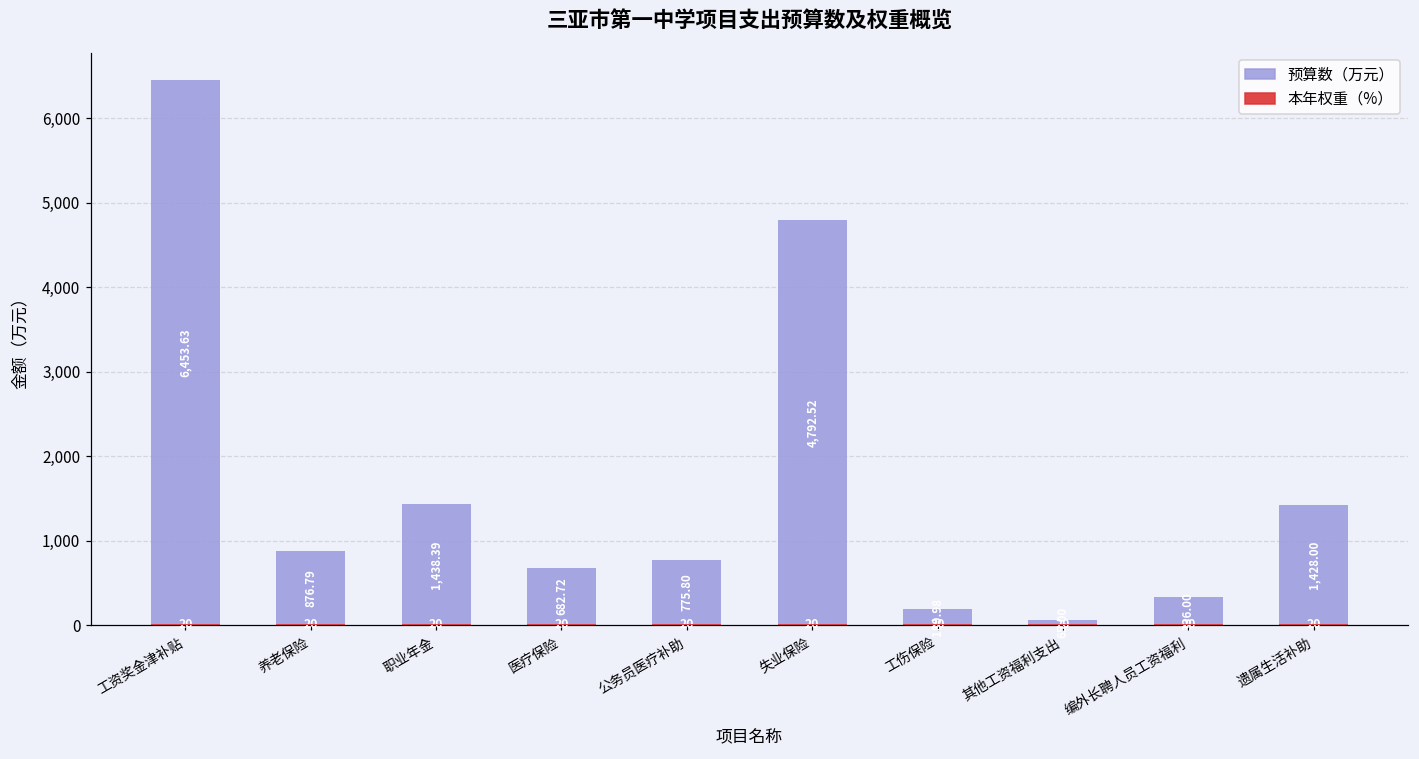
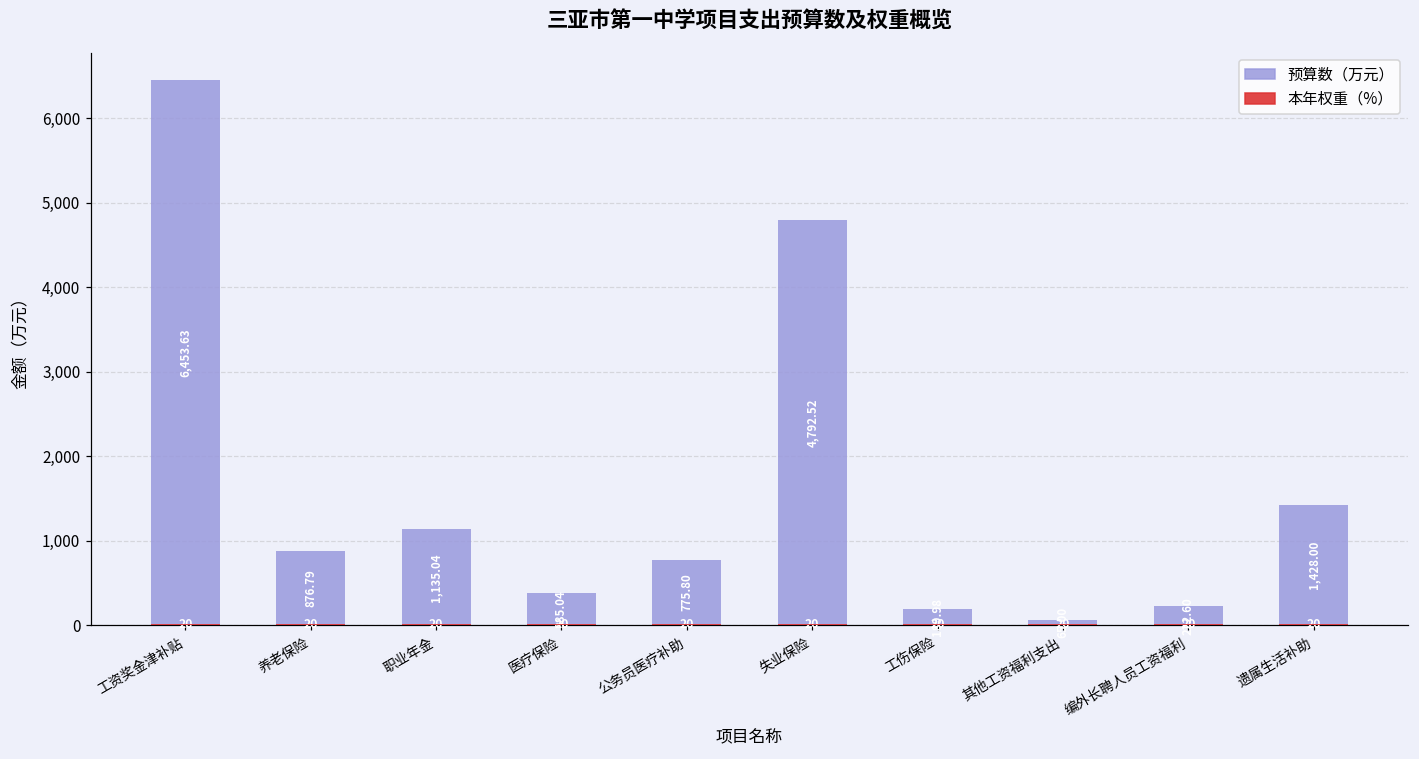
  {
    "预算数（万元）": {
      "工资奖金津补贴": "6,453.63",
      "养老保险": "876.79",
-     "职业年金": "1,438.39",
-     "医疗保险": "682.72",
+     "职业年金": "1,135.04",
+     "医疗保险": "385.04",
      "公务员医疗补助": "775.80",
      "失业保险": "4,792.52",
-     "编外长聘人员工资福利": "300",
+     "编外长聘人员工资福利": "200",
      "遗属生活补助": "1,428.00"
    }
  }
